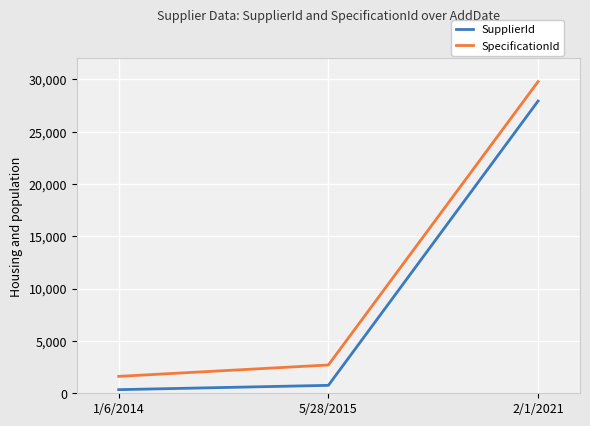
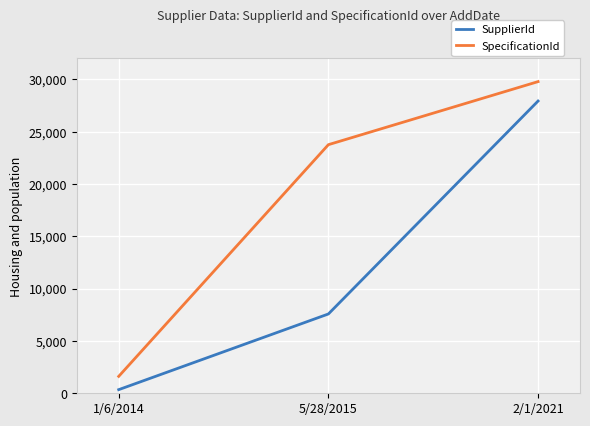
  {
    "SupplierId": {
      "1/6/2014": "300",
-     "5/28/2015": "800",
+     "5/28/2015": "7,600",
      "2/1/2021": "27,900"
    },
    "SpecificationId": {
      "1/6/2014": "1,600",
-     "5/28/2015": "2,700",
+     "5/28/2015": "23,800",
      "2/1/2021": "29,800"
    }
  }
